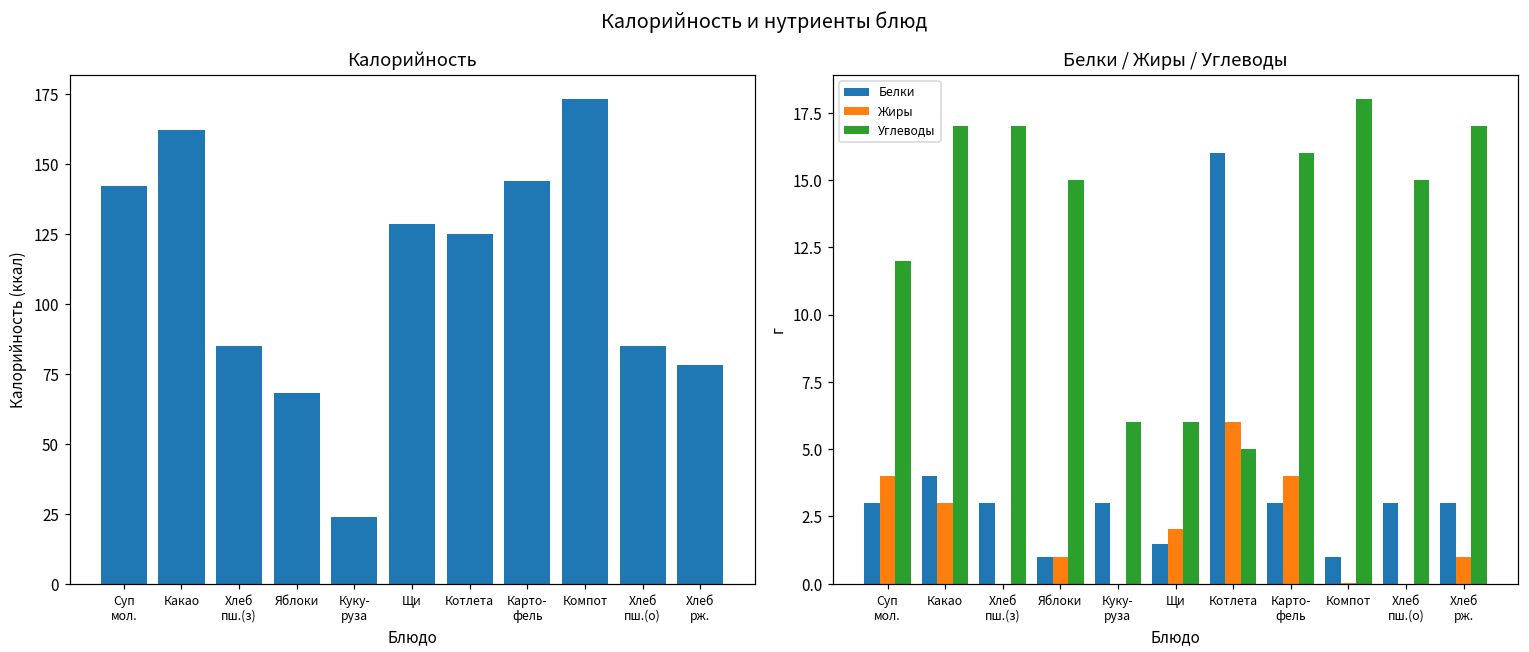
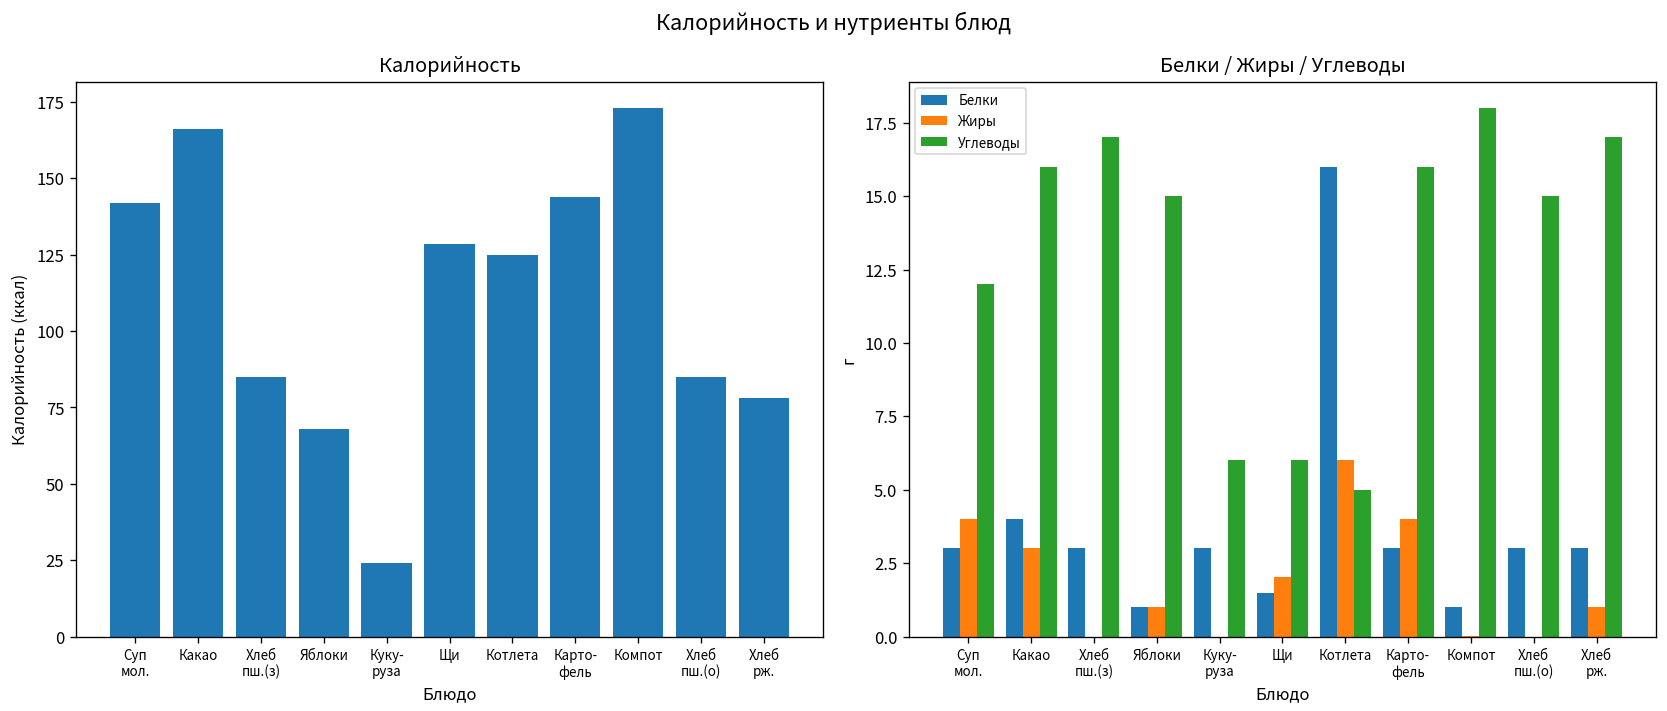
  {
    "Калорийность": {
      "Суп мол.": 142,
-     "Какао": 162,
+     "Какао": 166,
      "Хлеб пш.(з)": 85,
      "Яблоки": 68,
      "Куку- руза": 24,
      "Щи": 129,
      "Котлета": 125,
      "Карто- фель": 144,
      "Компот": 173,
      "Хлеб пш.(о)": 85,
      "Хлеб рж.": 78
    },
    "Белки / Жиры / Углеводы": {
      "Белки": {
        "Суп мол.": 3,
        "Какао": 4,
        "Хлеб пш.(з)": 3,
        "Яблоки": 1,
        "Куку- руза": 3,
        "Щи": 1.5,
        "Котлета": 16,
        "Карто- фель": 3,
        "Компот": 1,
        "Хлеб пш.(о)": 3,
        "Хлеб рж.": 3
      },
      "Жиры": {
        "Суп мол.": 4,
        "Какао": 3,
        "Хлеб пш.(з)": 0,
        "Яблоки": 1,
        "Куку- руза": 0,
        "Щи": 2,
        "Котлета": 6,
        "Карто- фель": 4,
        "Хлеб пш.(о)": 0,
        "Хлеб рж.": 1
      },
      "Углеводы": {
        "Суп мол.": 12,
-       "Какао": 17,
+       "Какао": 16,
        "Хлеб пш.(з)": 17,
        "Яблоки": 15,
        "Куку- руза": 6,
        "Щи": 6,
        "Котлета": 5,
        "Карто- фель": 16,
        "Компот": 18,
        "Хлеб пш.(о)": 15,
        "Хлеб рж.": 17
      }
    }
  }
